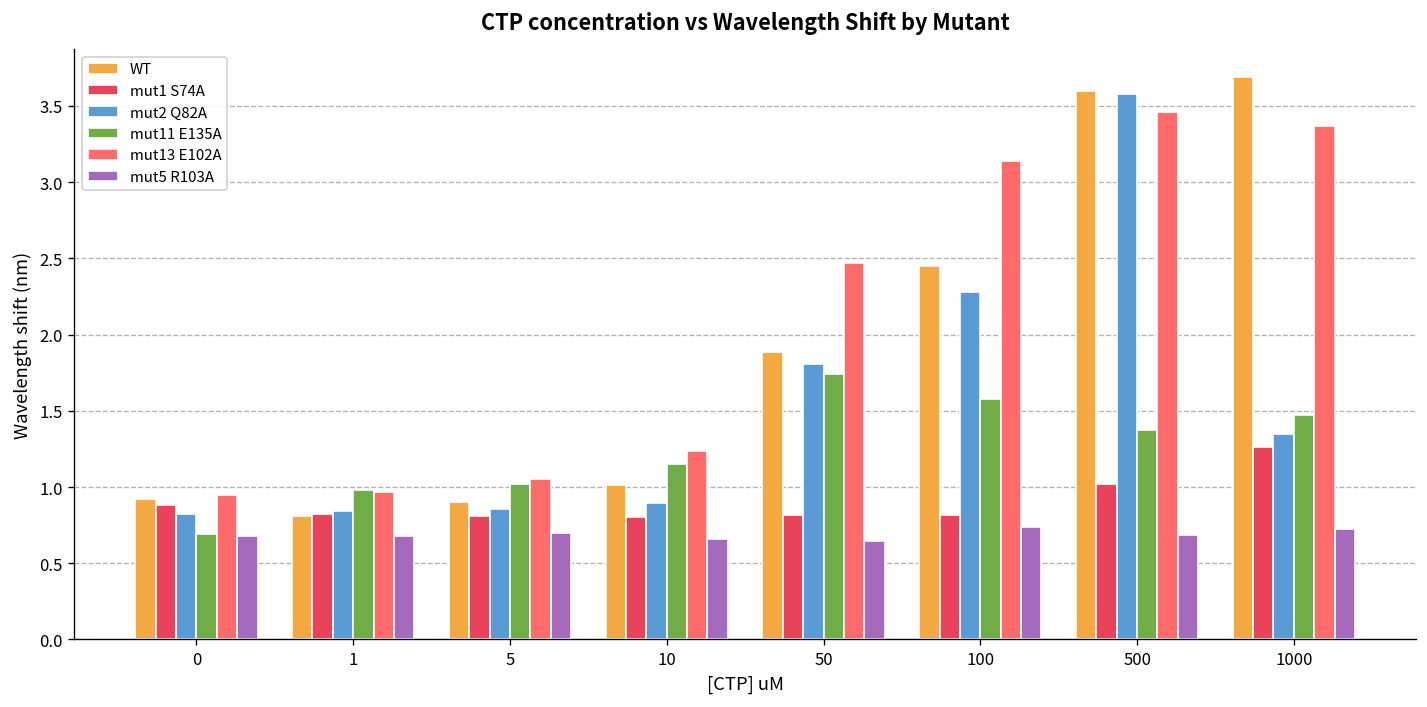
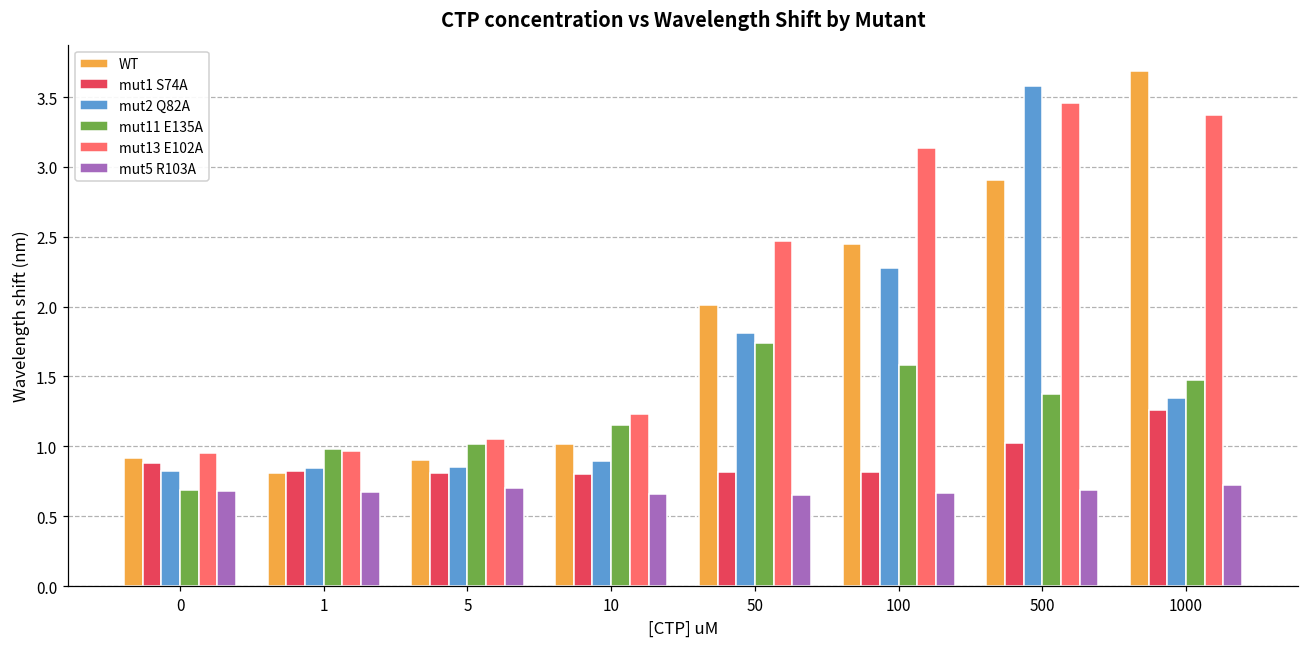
  {
    "WT": {
      "0": 0.92,
      "1": 0.81,
      "5": 0.90,
      "10": 1.02,
-     "50": 1.89,
+     "50": 2.01,
      "100": 2.45,
-     "500": 3.60,
+     "500": 2.91,
      "1000": 3.69
    },
    "mut2 Q82A": {
      "0": 0.82,
      "1": 0.85,
      "5": 0.86,
      "10": 0.90,
      "50": 1.81,
      "100": 2.28,
      "500": 3.58,
      "1000": 1.35
    },
    "mut11 E135A": {
      "0": 0.69,
      "1": 0.98,
      "5": 1.02,
      "10": 1.15,
      "50": 1.74,
      "100": 1.58,
      "500": 1.37,
      "1000": 1.47
    },
    "mut5 R103A": {
      "0": 0.68,
      "1": 0.68,
      "5": 0.70,
      "10": 0.66,
      "50": 0.65,
-     "100": 0.74,
+     "100": 0.67,
      "500": 0.69,
      "1000": 0.72
    }
  }
